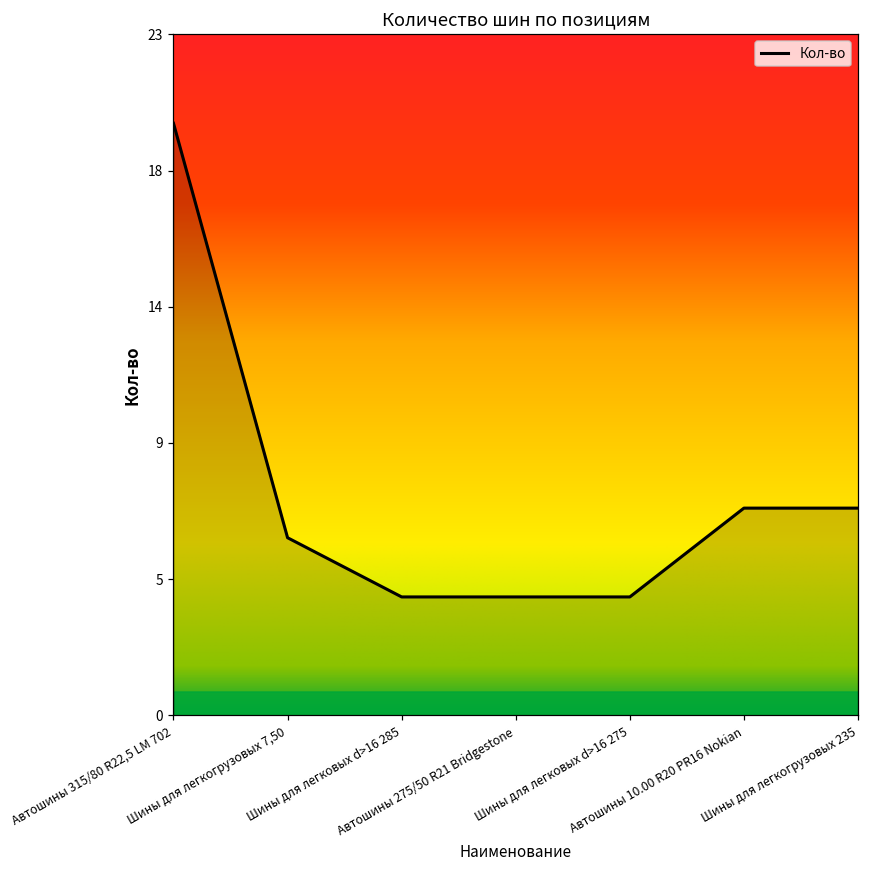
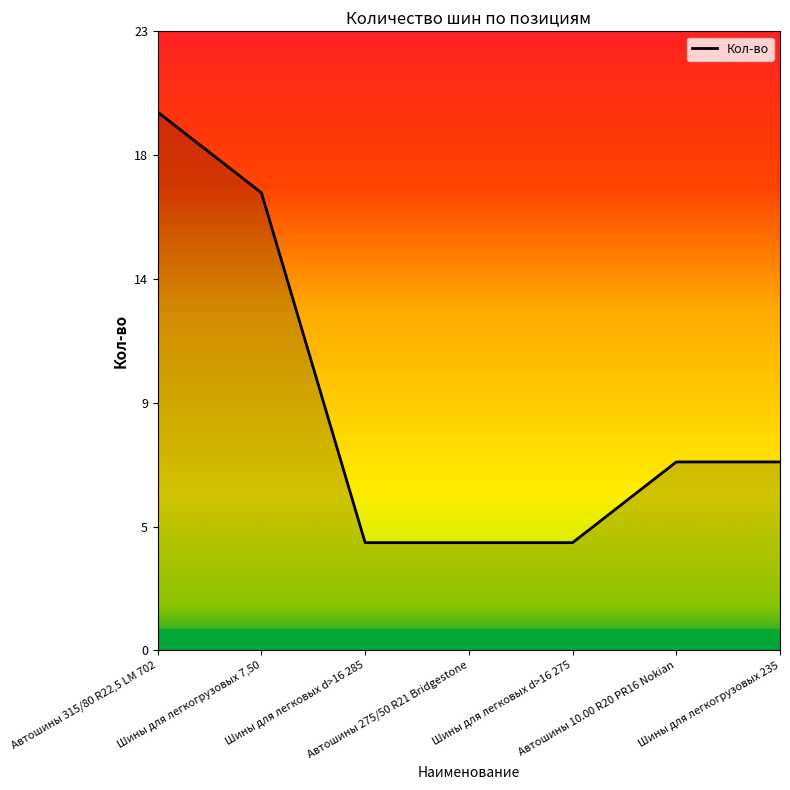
  {
    "Автошины 315/80 R22,5 LM 702": 20,
-   "Шины для легкогрузовых 7,50": 6,
+   "Шины для легкогрузовых 7,50": 17,
    "Шины для легковых d>16 285": 4,
    "Автошины 275/50 R21 Bridgestone": 4,
    "Шины для легковых d>16 275": 4,
    "Автошины 10.00 R20 PR16 Nokian": 7,
    "Шины для легкогрузовых 235": 7
  }
